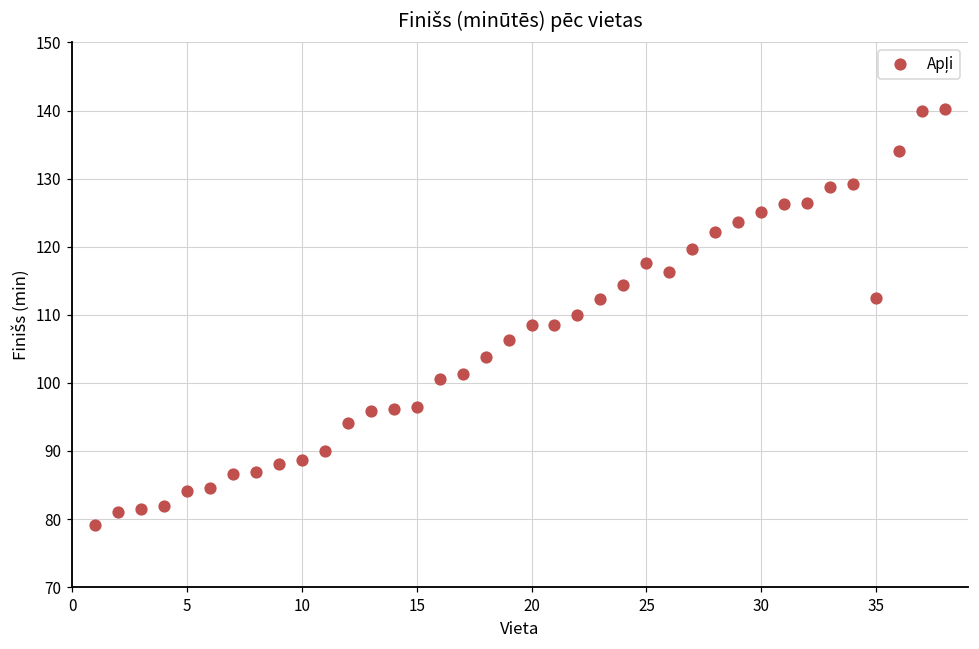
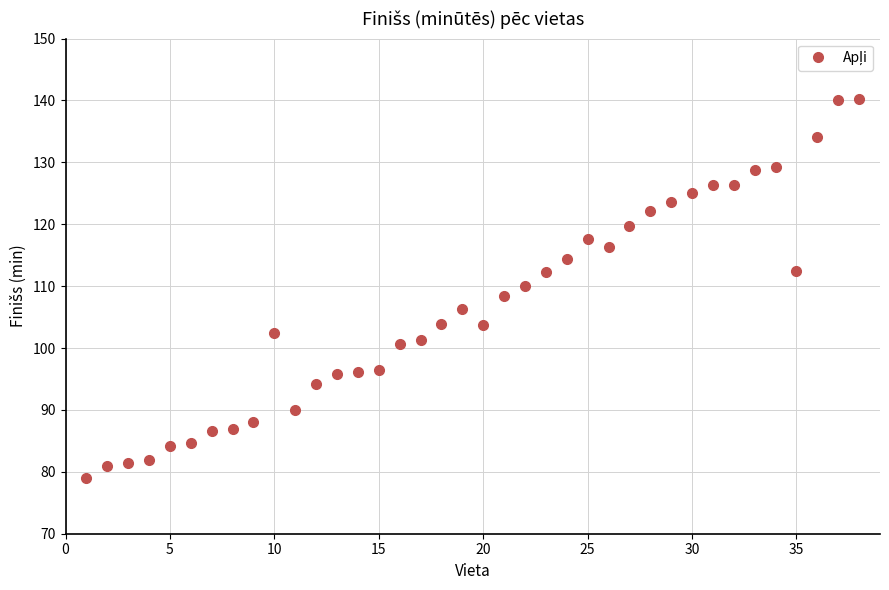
  {
    "5": 84,
-   "10": 89,
+   "10": 103,
    "15": 96,
-   "20": 108,
+   "20": 104,
    "25": 118,
    "30": 125,
    "35": 112
  }
